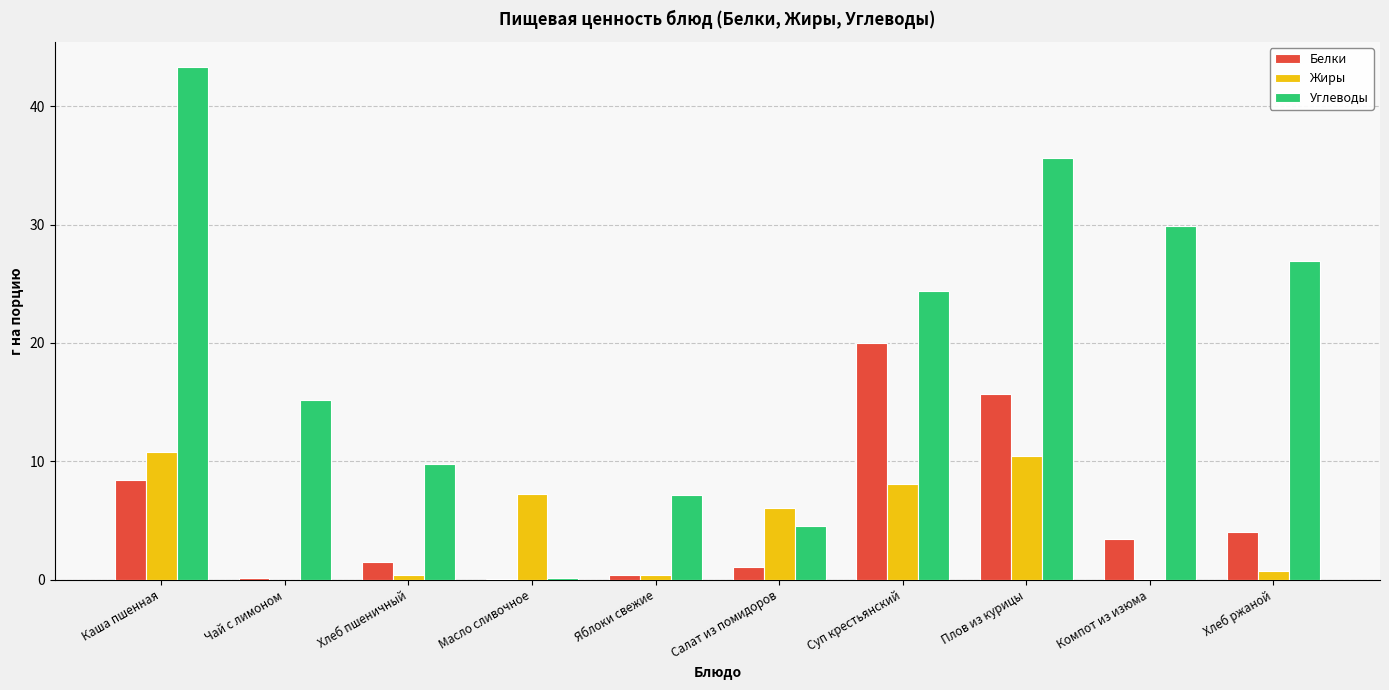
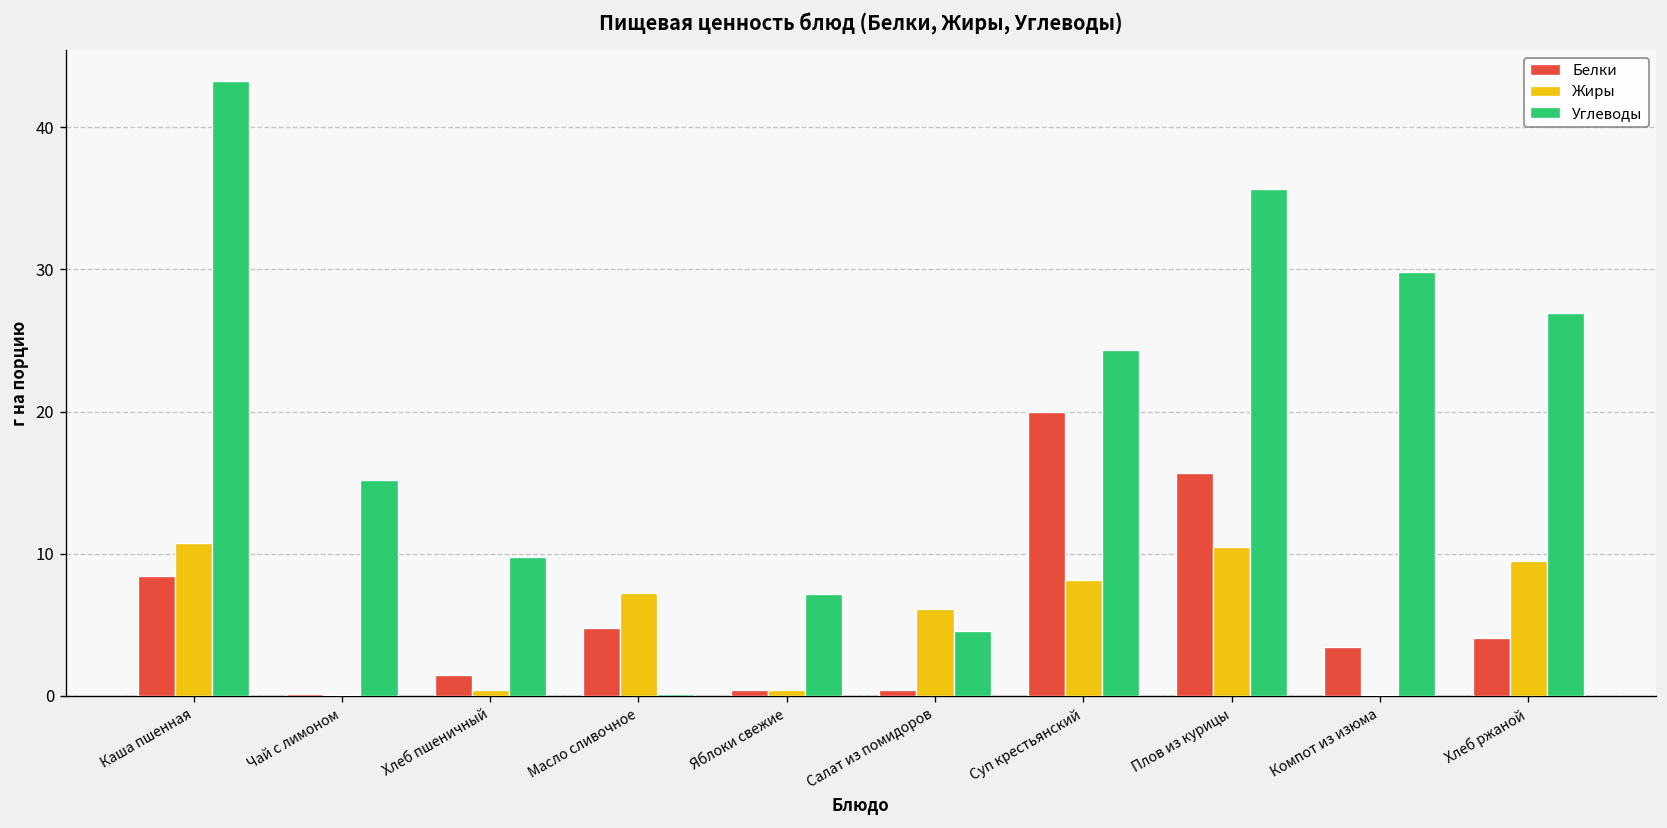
  {
    "Белки": {
      "Каша пшенная": 8.4,
      "Хлеб пшеничный": 1.5,
-     "Масло сливочное": 0.1,
+     "Масло сливочное": 4.8,
      "Яблоки свежие": 0.4,
-     "Салат из помидоров": 1.1,
+     "Салат из помидоров": 0.4,
      "Суп крестьянский": 20.0,
      "Плов из курицы": 15.7,
      "Компот из изюма": 3.5,
      "Хлеб ржаной": 4.1
    },
    "Жиры": {
      "Каша пшенная": 10.8,
      "Хлеб пшеничный": 0.4,
      "Масло сливочное": 7.3,
      "Яблоки свежие": 0.4,
      "Салат из помидоров": 6.1,
      "Суп крестьянский": 8.1,
      "Плов из курицы": 10.4,
-     "Хлеб ржаной": 0.7
+     "Хлеб ржаной": 9.5
    },
    "Углеводы": {
      "Каша пшенная": 43.3,
      "Чай с лимоном": 15.2,
      "Хлеб пшеничный": 9.8,
      "Яблоки свежие": 7.2,
      "Салат из помидоров": 4.6,
      "Суп крестьянский": 24.4,
      "Плов из курицы": 35.6,
      "Компот из изюма": 29.9,
      "Хлеб ржаной": 26.9
    }
  }
